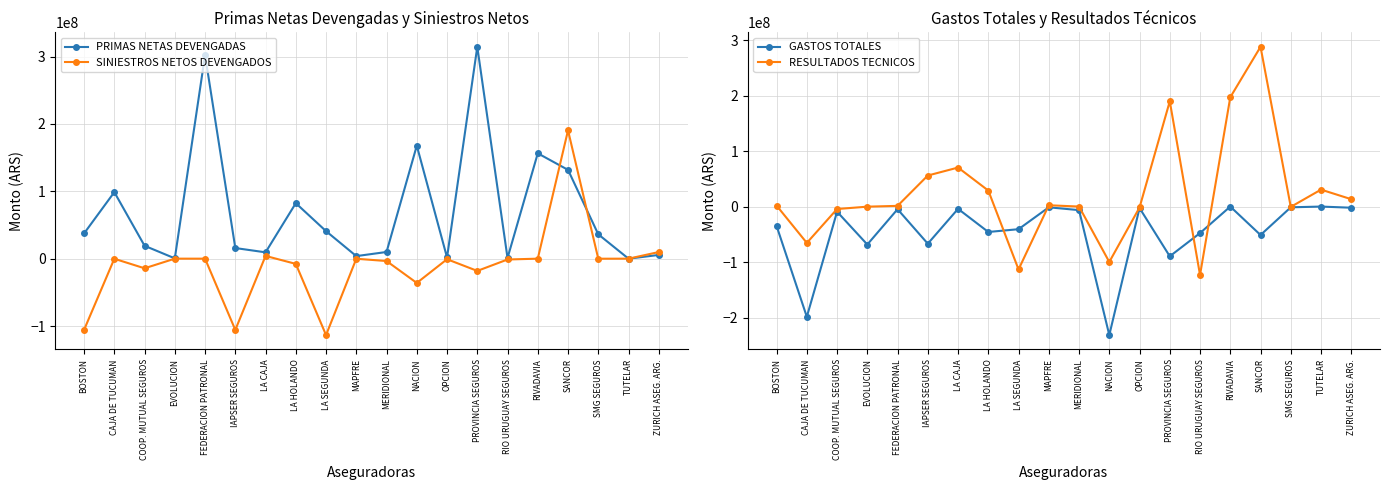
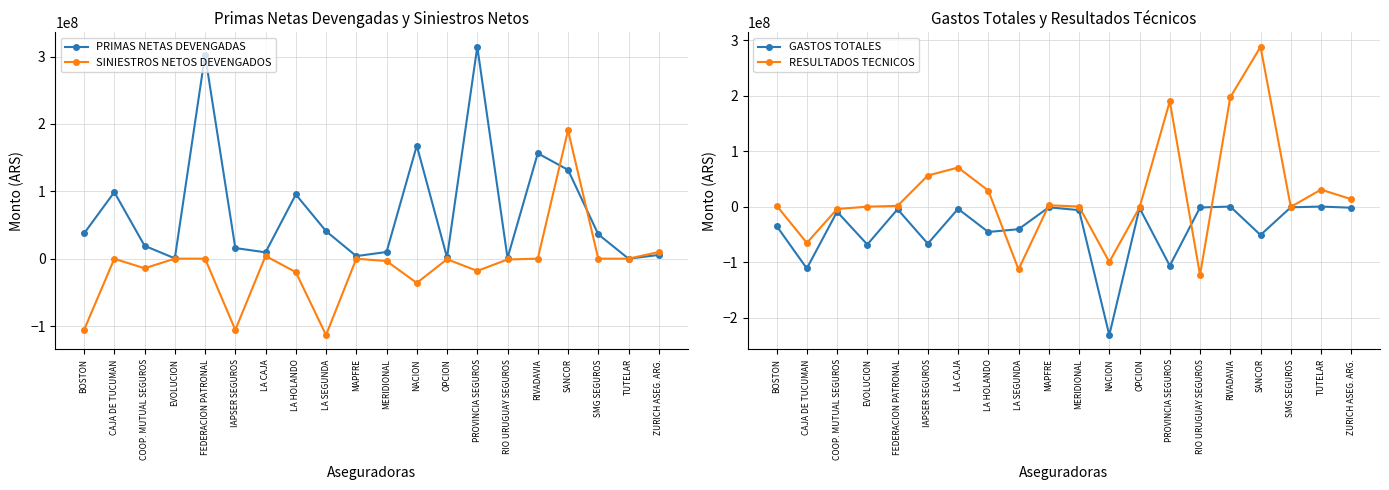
  {
    "Primas Netas Devengadas y Siniestros Netos": {
      "PRIMAS NETAS DEVENGADAS": {
        "BOSTON": 40000000,
        "CAJA DE TUCUMAN": 100000000,
        "COOP. MUTUAL SEGUROS": 20000000,
        "IAPSER SEGUROS": 20000000,
        "LA CAJA": 10000000,
-       "LA HOLANDO": 80000000,
+       "LA HOLANDO": 100000000,
        "LA SEGUNDA": 40000000,
        "MAPFRE": 0,
        "MERIDIONAL": 10000000,
        "NACION": 170000000,
        "PROVINCIA SEGUROS": 310000000,
        "RIVADAVIA": 160000000,
        "SANCOR": 130000000,
        "SMG SEGUROS": 40000000,
        "ZURICH ASEG. ARG.": 10000000
      },
      "SINIESTROS NETOS DEVENGADOS": {
        "BOSTON": -110000000,
        "CAJA DE TUCUMAN": 0,
        "COOP. MUTUAL SEGUROS": -10000000,
        "FEDERACION PATRONAL": 0,
        "IAPSER SEGUROS": -110000000,
        "LA CAJA": 0,
-       "LA HOLANDO": -10000000,
+       "LA HOLANDO": -20000000,
        "LA SEGUNDA": -110000000,
        "MAPFRE": 0,
        "MERIDIONAL": 0,
        "NACION": -40000000,
        "PROVINCIA SEGUROS": -20000000,
        "RIVADAVIA": 0,
        "SANCOR": 190000000,
        "SMG SEGUROS": 0,
        "ZURICH ASEG. ARG.": 10000000
      }
    },
    "Gastos Totales y Resultados Técnicos": {
      "GASTOS TOTALES": {
        "BOSTON": -30000000,
-       "CAJA DE TUCUMAN": -200000000,
+       "CAJA DE TUCUMAN": -110000000,
        "COOP. MUTUAL SEGUROS": -10000000,
        "EVOLUCION": -70000000,
        "FEDERACION PATRONAL": 0,
        "IAPSER SEGUROS": -70000000,
        "LA CAJA": 0,
        "LA HOLANDO": -50000000,
        "LA SEGUNDA": -40000000,
        "MERIDIONAL": -10000000,
        "NACION": -230000000,
-       "PROVINCIA SEGUROS": -90000000,
-       "RIO URUGUAY SEGUROS": -50000000,
+       "PROVINCIA SEGUROS": -110000000,
+       "RIO URUGUAY SEGUROS": 0,
        "RIVADAVIA": 0,
        "SANCOR": -50000000,
        "TUTELAR": 0,
        "ZURICH ASEG. ARG.": 0
      },
      "RESULTADOS TECNICOS": {
        "BOSTON": 0,
        "CAJA DE TUCUMAN": -70000000,
        "COOP. MUTUAL SEGUROS": 0,
        "EVOLUCION": 0,
        "FEDERACION PATRONAL": 0,
        "IAPSER SEGUROS": 60000000,
        "LA CAJA": 70000000,
        "LA HOLANDO": 30000000,
        "LA SEGUNDA": -110000000,
        "MERIDIONAL": 0,
        "NACION": -100000000,
        "PROVINCIA SEGUROS": 190000000,
        "RIO URUGUAY SEGUROS": -120000000,
        "RIVADAVIA": 200000000,
        "SANCOR": 290000000,
        "TUTELAR": 30000000,
        "ZURICH ASEG. ARG.": 10000000
      }
    }
  }
